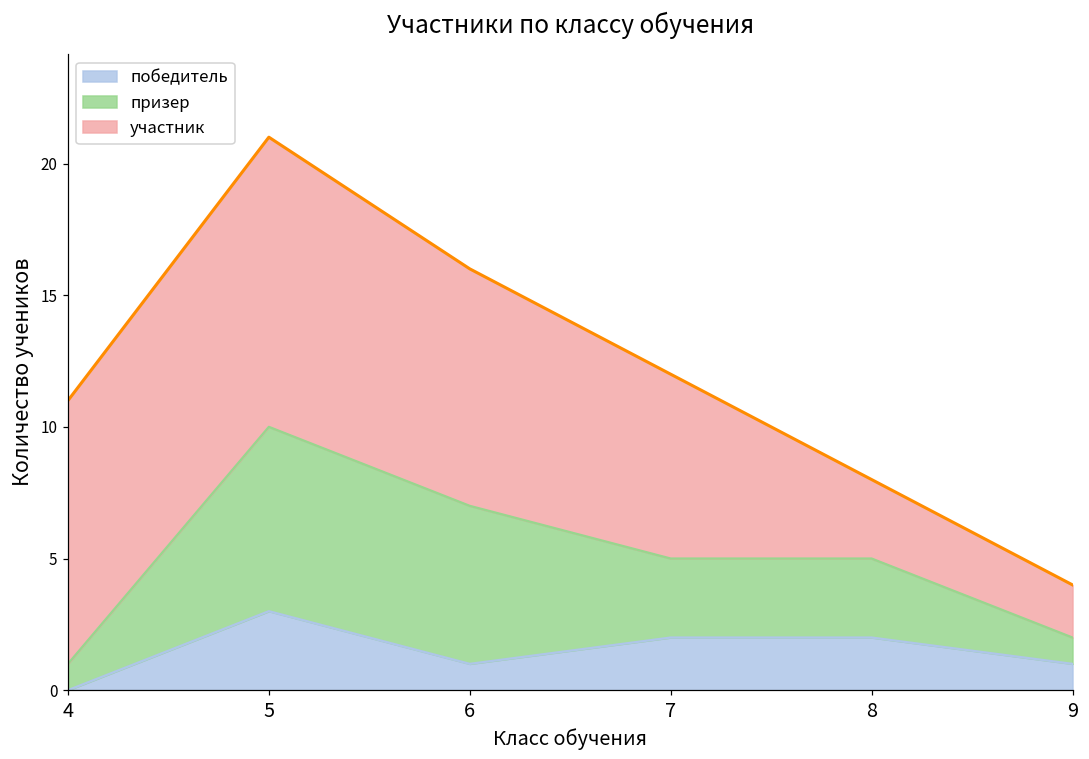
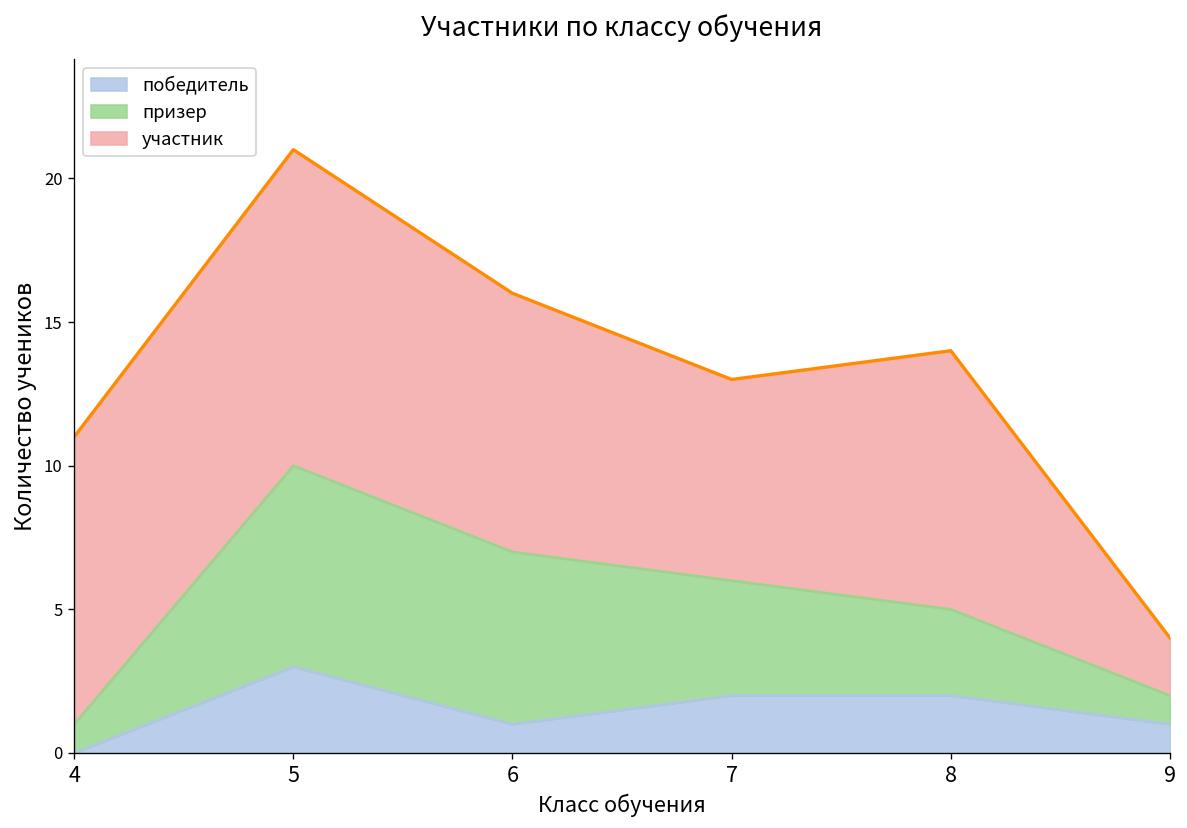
  {
    "победитель": {
      "4": 0,
      "5": 3,
      "6": 1,
      "7": 2,
      "8": 2,
      "9": 1
    },
    "призер": {
      "4": 1,
      "5": 10,
      "6": 7,
-     "7": 3,
+     "7": 4,
      "8": 5,
      "9": 2
    },
    "участник": {
      "4": 10,
      "5": 11,
      "6": 9,
      "7": 7,
-     "8": 3,
+     "8": 9,
      "9": 2
    }
  }
